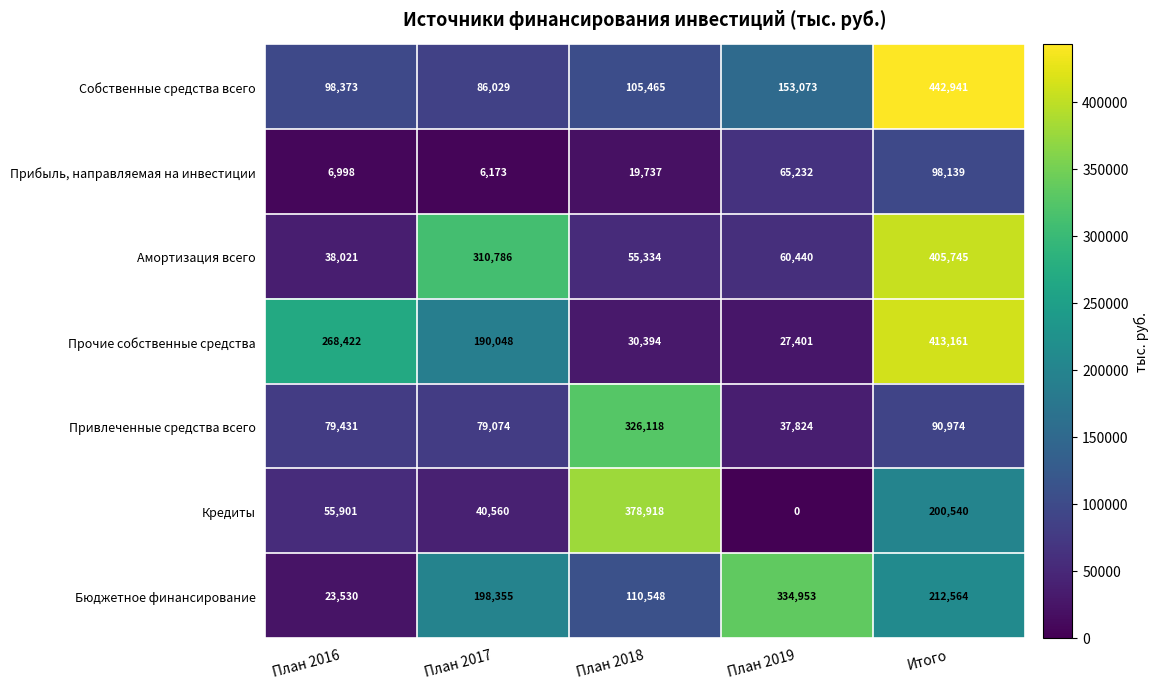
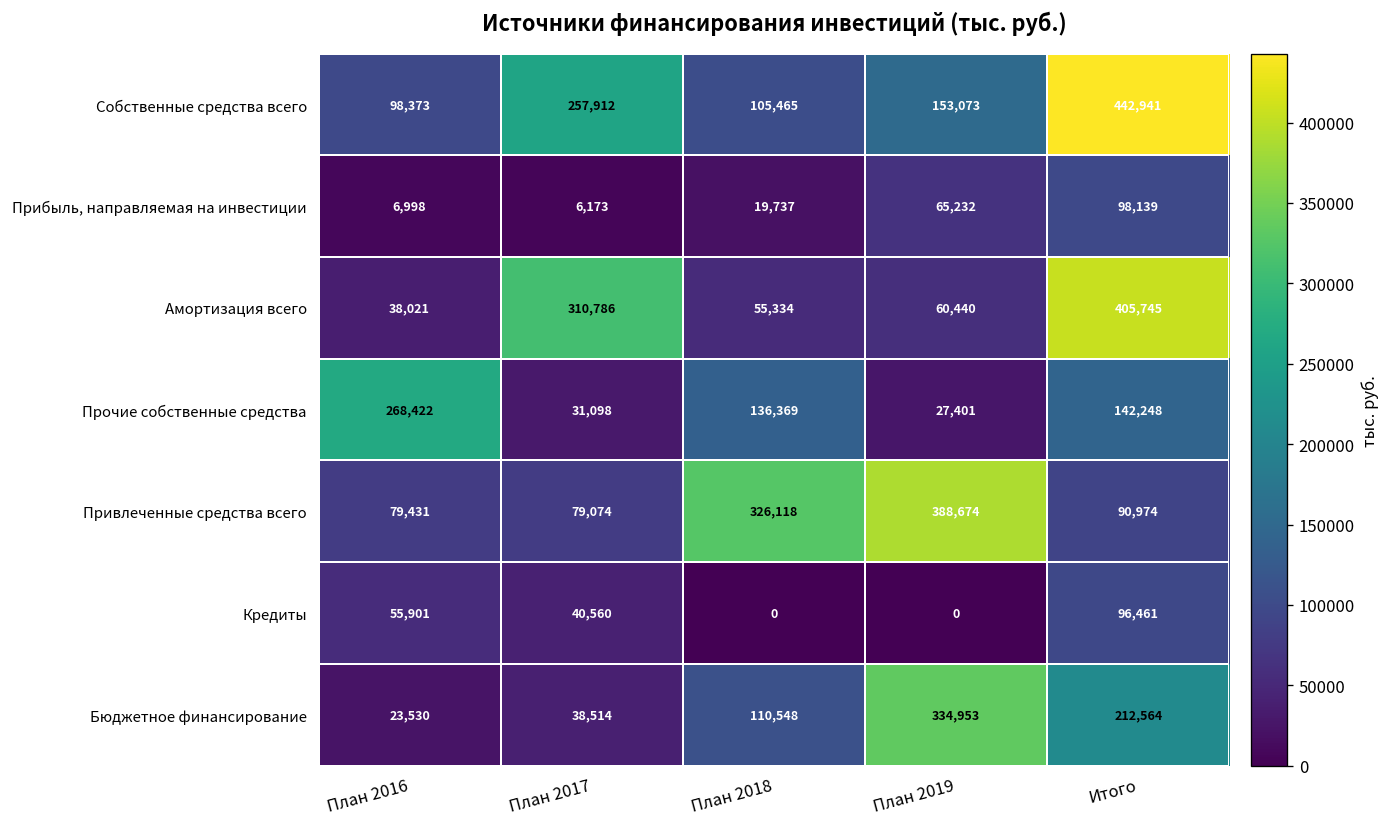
  {
    "Собственные средства всего": {
      "План 2016": "98,373",
-     "План 2017": "86,029",
+     "План 2017": "257,912",
      "План 2018": "105,465",
      "План 2019": "153,073",
      "Итого": "442,941"
    },
    "Прибыль, направляемая на инвестиции": {
      "План 2016": "6,998",
      "План 2017": "6,173",
      "План 2018": "19,737",
      "План 2019": "65,232",
      "Итого": "98,139"
    },
    "Амортизация всего": {
      "План 2016": "38,021",
      "План 2017": "310,786",
      "План 2018": "55,334",
      "План 2019": "60,440",
      "Итого": "405,745"
    },
    "Прочие собственные средства": {
      "План 2016": "268,422",
-     "План 2017": "190,048",
-     "План 2018": "30,394",
+     "План 2017": "31,098",
+     "План 2018": "136,369",
      "План 2019": "27,401",
-     "Итого": "413,161"
+     "Итого": "142,248"
    },
    "Привлеченные средства всего": {
      "План 2016": "79,431",
      "План 2017": "79,074",
      "План 2018": "326,118",
-     "План 2019": "37,824",
+     "План 2019": "388,674",
      "Итого": "90,974"
    },
    "Кредиты": {
      "План 2016": "55,901",
      "План 2017": "40,560",
-     "План 2018": "378,918",
+     "План 2018": "0",
      "План 2019": "0",
-     "Итого": "200,540"
+     "Итого": "96,461"
    },
    "Бюджетное финансирование": {
      "План 2016": "23,530",
-     "План 2017": "198,355",
+     "План 2017": "38,514",
      "План 2018": "110,548",
      "План 2019": "334,953",
      "Итого": "212,564"
    }
  }
